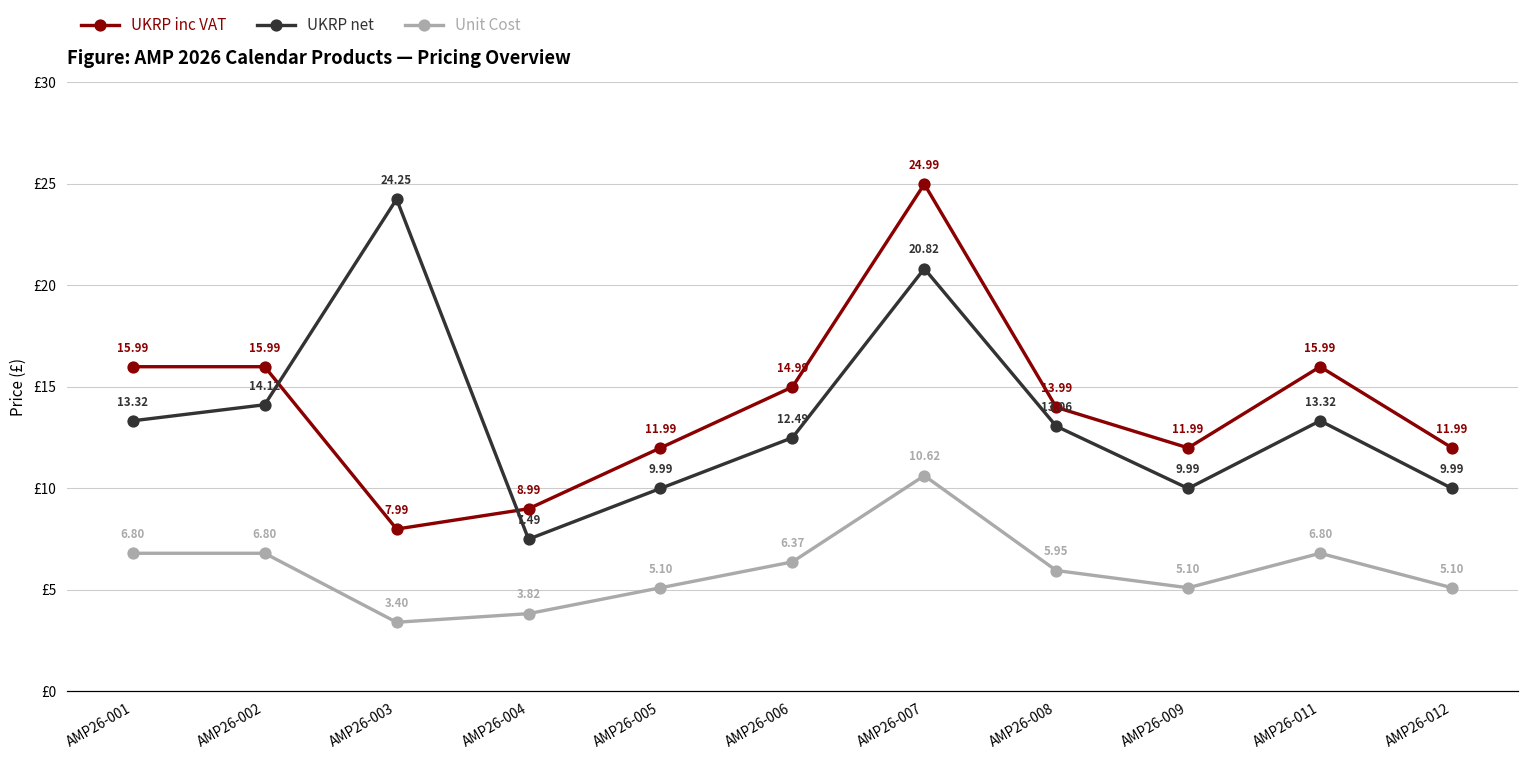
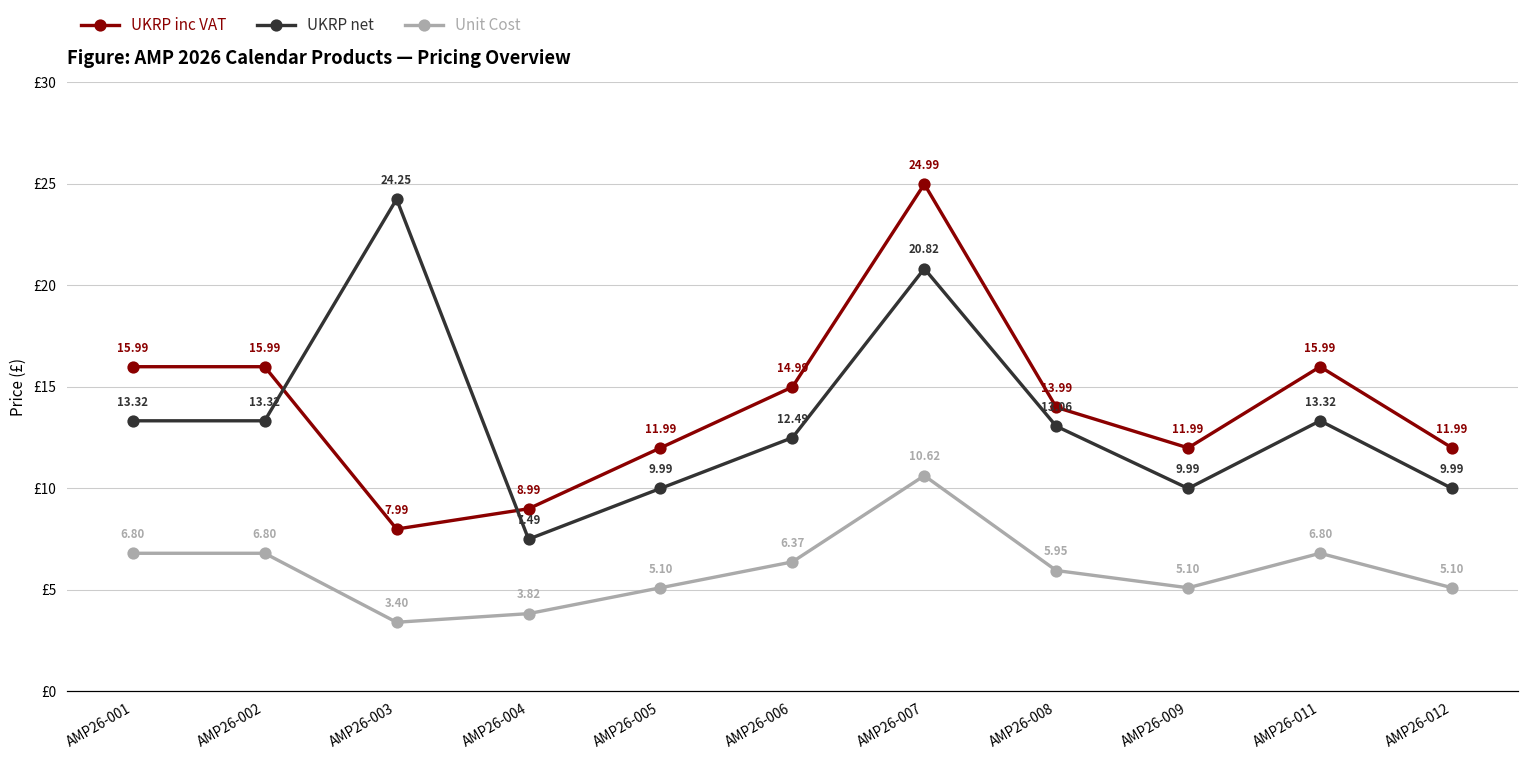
  {
    "UKRP inc VAT": {
      "AMP26-001": 15.99,
      "AMP26-002": 15.99,
      "AMP26-003": 7.99,
      "AMP26-004": 8.99,
      "AMP26-005": 11.99,
      "AMP26-006": 14.99,
      "AMP26-007": 24.99,
      "AMP26-008": 13.99,
      "AMP26-009": 11.99,
      "AMP26-011": 15.99,
      "AMP26-012": 11.99
    },
    "UKRP net": {
      "AMP26-001": 13.32,
-     "AMP26-002": 14.12,
+     "AMP26-002": 13.32,
      "AMP26-003": 24.25,
      "AMP26-004": 7.49,
      "AMP26-005": 9.99,
      "AMP26-006": 12.49,
      "AMP26-007": 20.82,
      "AMP26-009": 9.99,
      "AMP26-011": 13.32,
      "AMP26-012": 9.99
    },
    "Unit Cost": {
      "AMP26-001": 6.80,
      "AMP26-002": 6.80,
      "AMP26-003": 3.40,
      "AMP26-004": 3.82,
      "AMP26-005": 5.10,
      "AMP26-006": 6.37,
      "AMP26-007": 10.62,
      "AMP26-008": 5.95,
      "AMP26-009": 5.10,
      "AMP26-011": 6.80,
      "AMP26-012": 5.10
    }
  }
